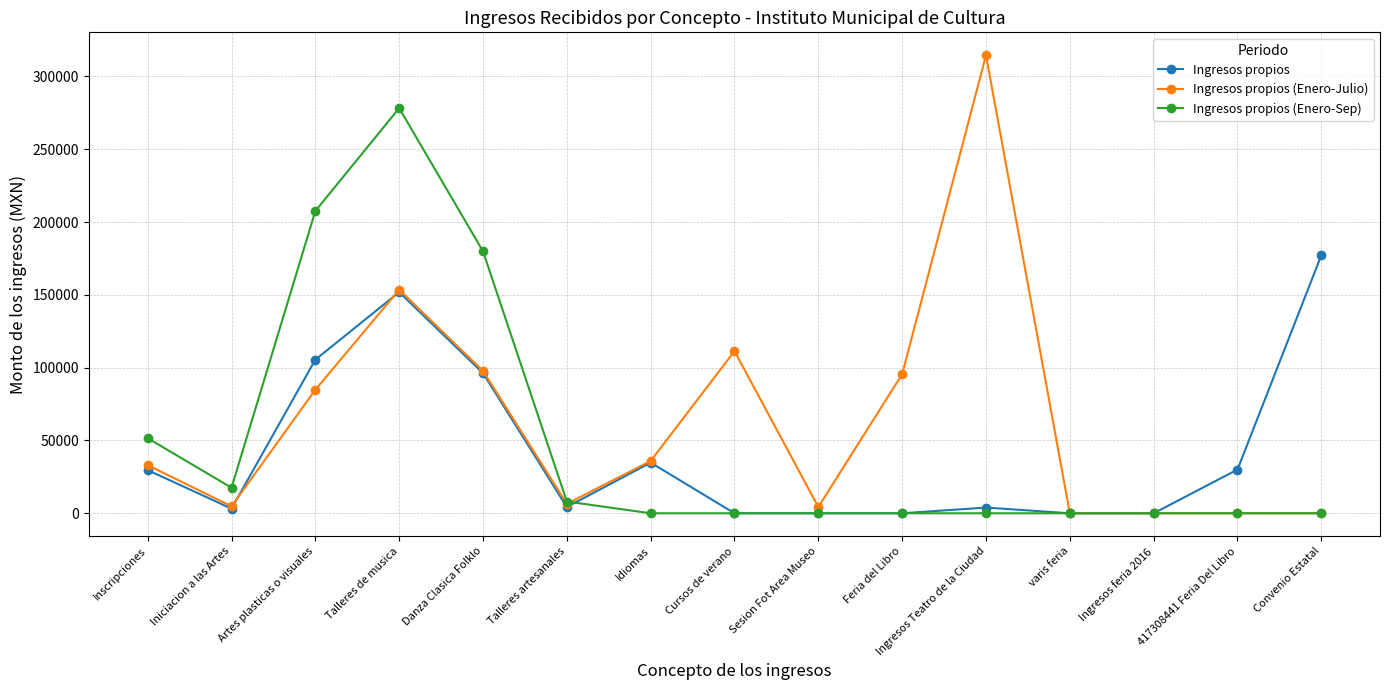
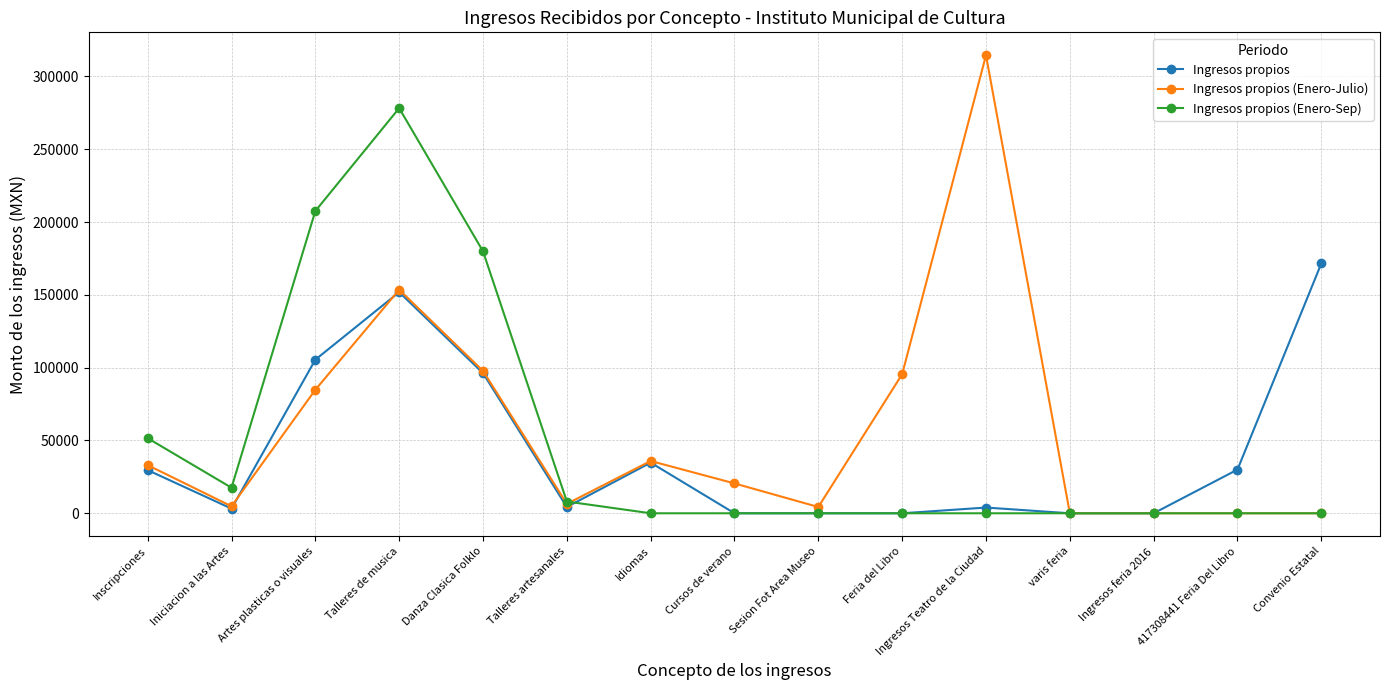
  {
    "Ingresos propios": {
      "Inscripciones": 30000,
      "Artes plasticas o visuales": 105000,
      "Talleres artesanales": 4000,
      "Ingresos Teatro de la Ciudad": 4000,
      "417308441 Feria Del Libro": 30000,
-     "Convenio Estatal": 177000
+     "Convenio Estatal": 172000
    },
    "Ingresos propios (Enero-Julio)": {
      "Inscripciones": 33000,
      "Artes plasticas o visuales": 85000,
-     "Cursos de verano": 111000,
+     "Cursos de verano": 21000,
      "Sesion Fot Area Museo": 4000,
      "Feria del Libro": 96000,
      "Ingresos Teatro de la Ciudad": 315000
    },
    "Ingresos propios (Enero-Sep)": {
      "Inscripciones": 52000,
      "Iniciacion a las Artes": 18000,
      "Artes plasticas o visuales": 208000,
      "Talleres de musica": 278000,
      "Danza Clasica Folklo": 180000,
      "Idiomas": 0,
      "Ingresos Teatro de la Ciudad": 0
    }
  }
